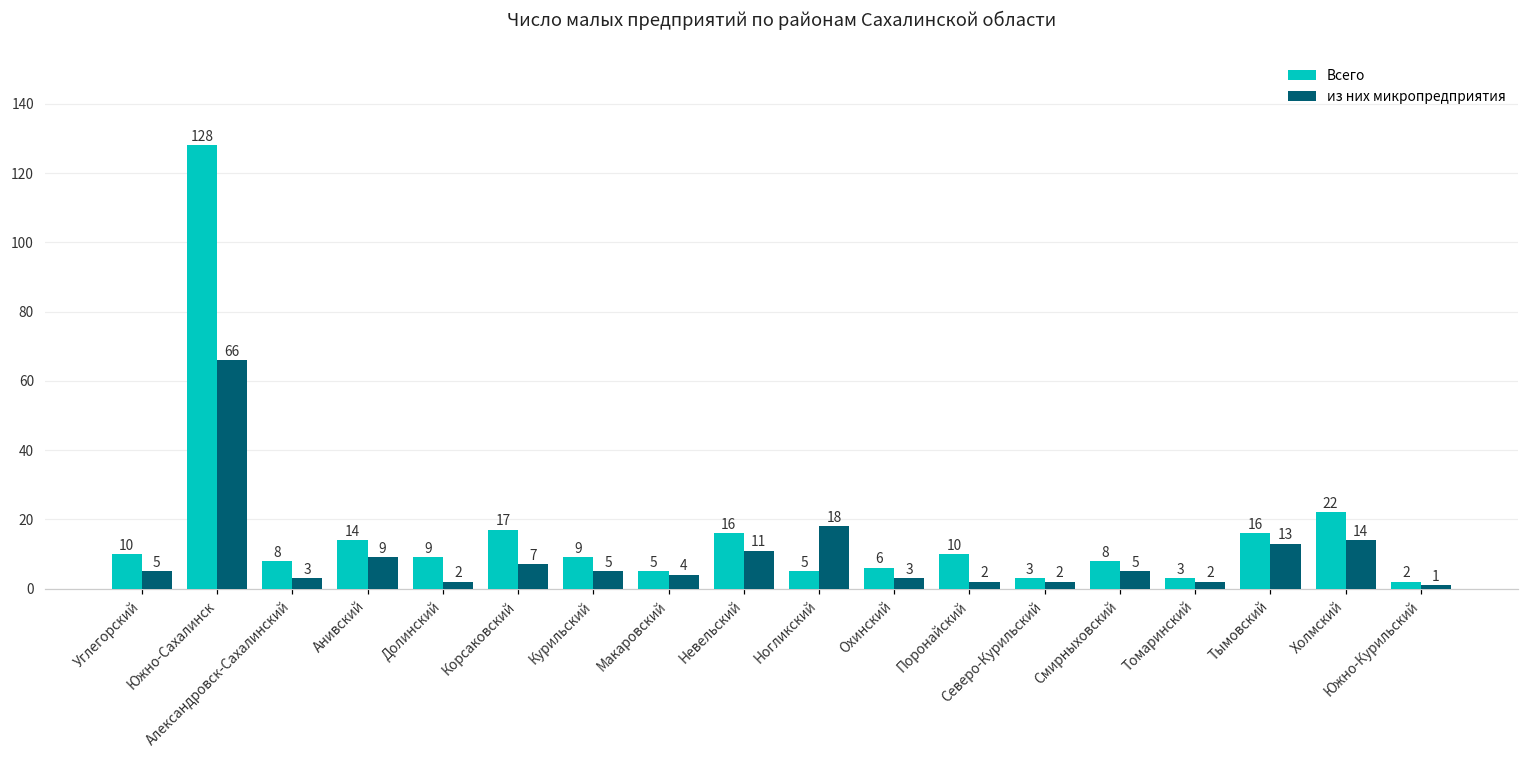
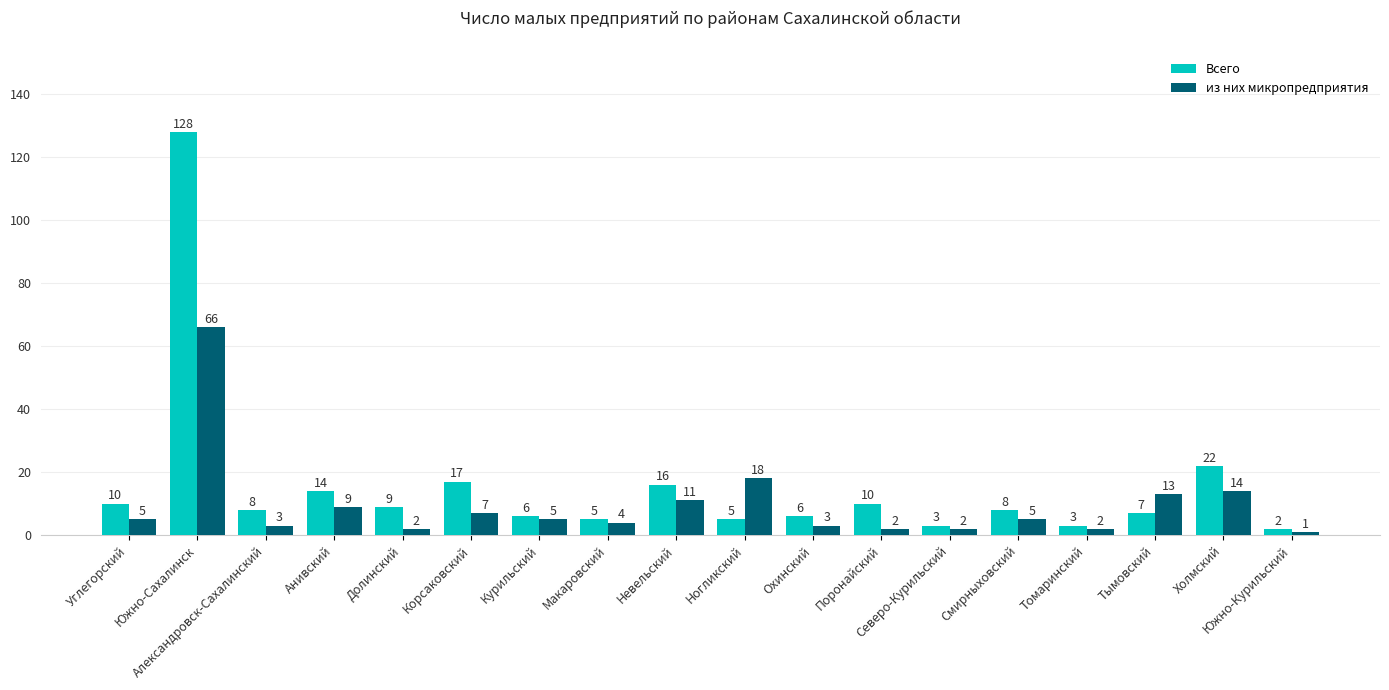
  {
    "Всего": {
      "Углегорский": 10,
      "Южно-Сахалинск": 128,
      "Александровск-Сахалинский": 8,
      "Анивский": 14,
      "Долинский": 9,
      "Корсаковский": 17,
-     "Курильский": 9,
+     "Курильский": 6,
      "Макаровский": 5,
      "Невельский": 16,
      "Ногликский": 5,
      "Охинский": 6,
      "Поронайский": 10,
      "Северо-Курильский": 3,
      "Смирныховский": 8,
      "Томаринский": 3,
-     "Тымовский": 16,
+     "Тымовский": 7,
      "Холмский": 22,
      "Южно-Курильский": 2
    },
    "из них микропредприятия": {
      "Углегорский": 5,
      "Южно-Сахалинск": 66,
      "Александровск-Сахалинский": 3,
      "Анивский": 9,
      "Долинский": 2,
      "Корсаковский": 7,
      "Курильский": 5,
      "Макаровский": 4,
      "Невельский": 11,
      "Ногликский": 18,
      "Охинский": 3,
      "Поронайский": 2,
      "Северо-Курильский": 2,
      "Смирныховский": 5,
      "Томаринский": 2,
      "Тымовский": 13,
      "Холмский": 14,
      "Южно-Курильский": 1
    }
  }
